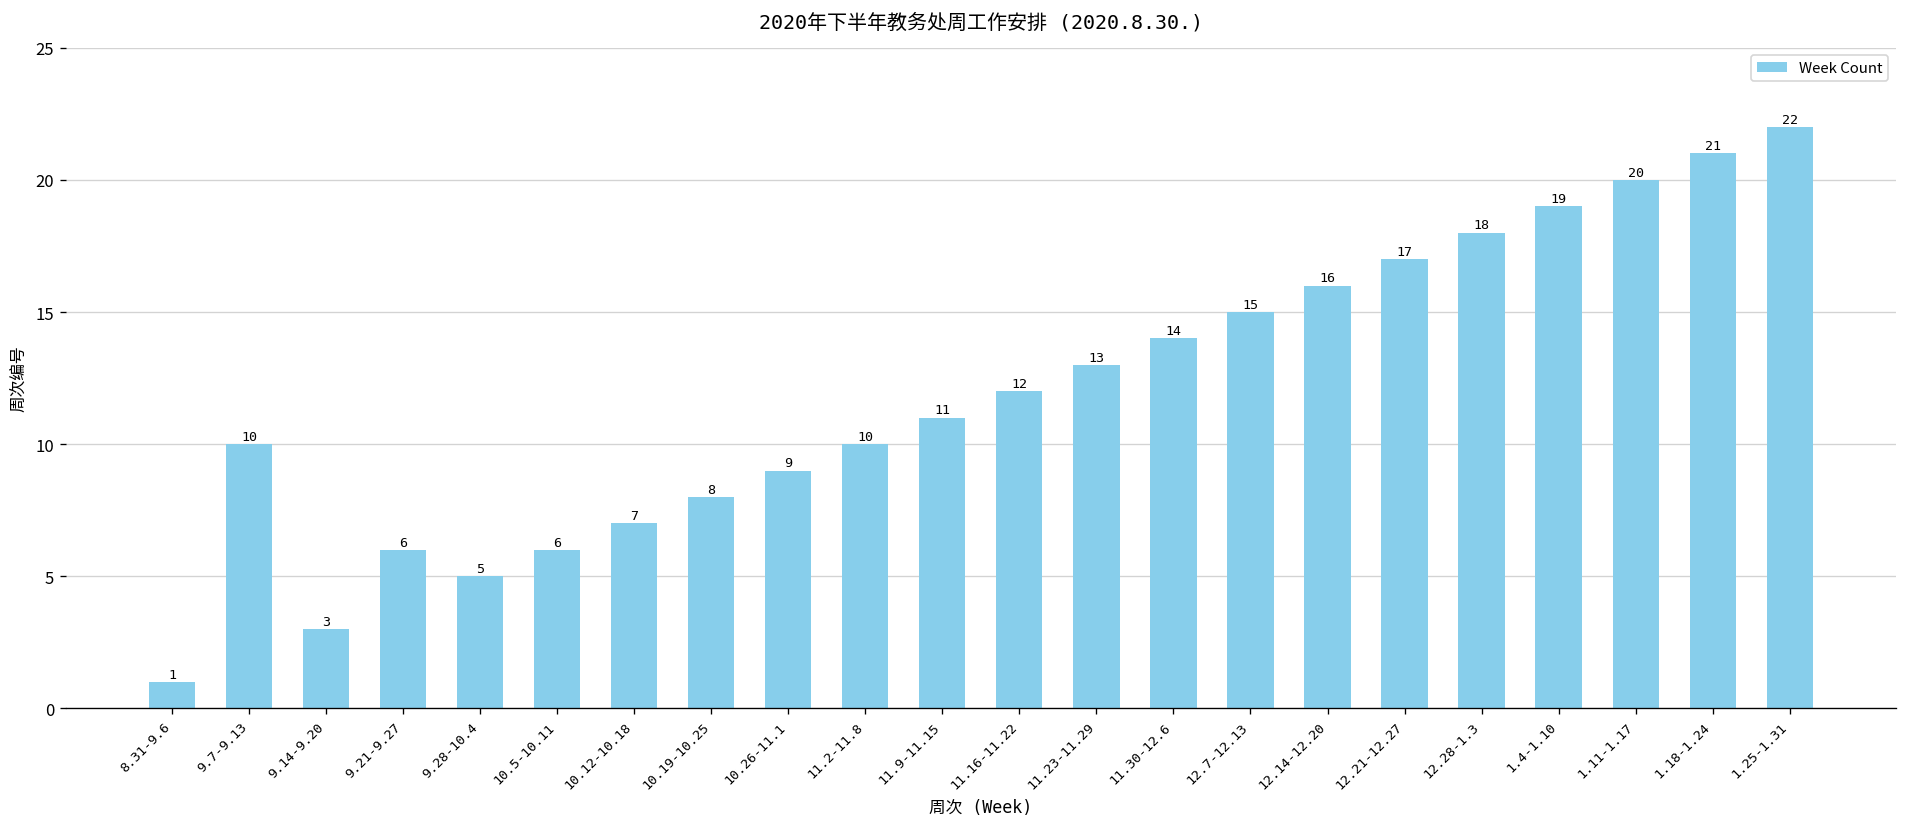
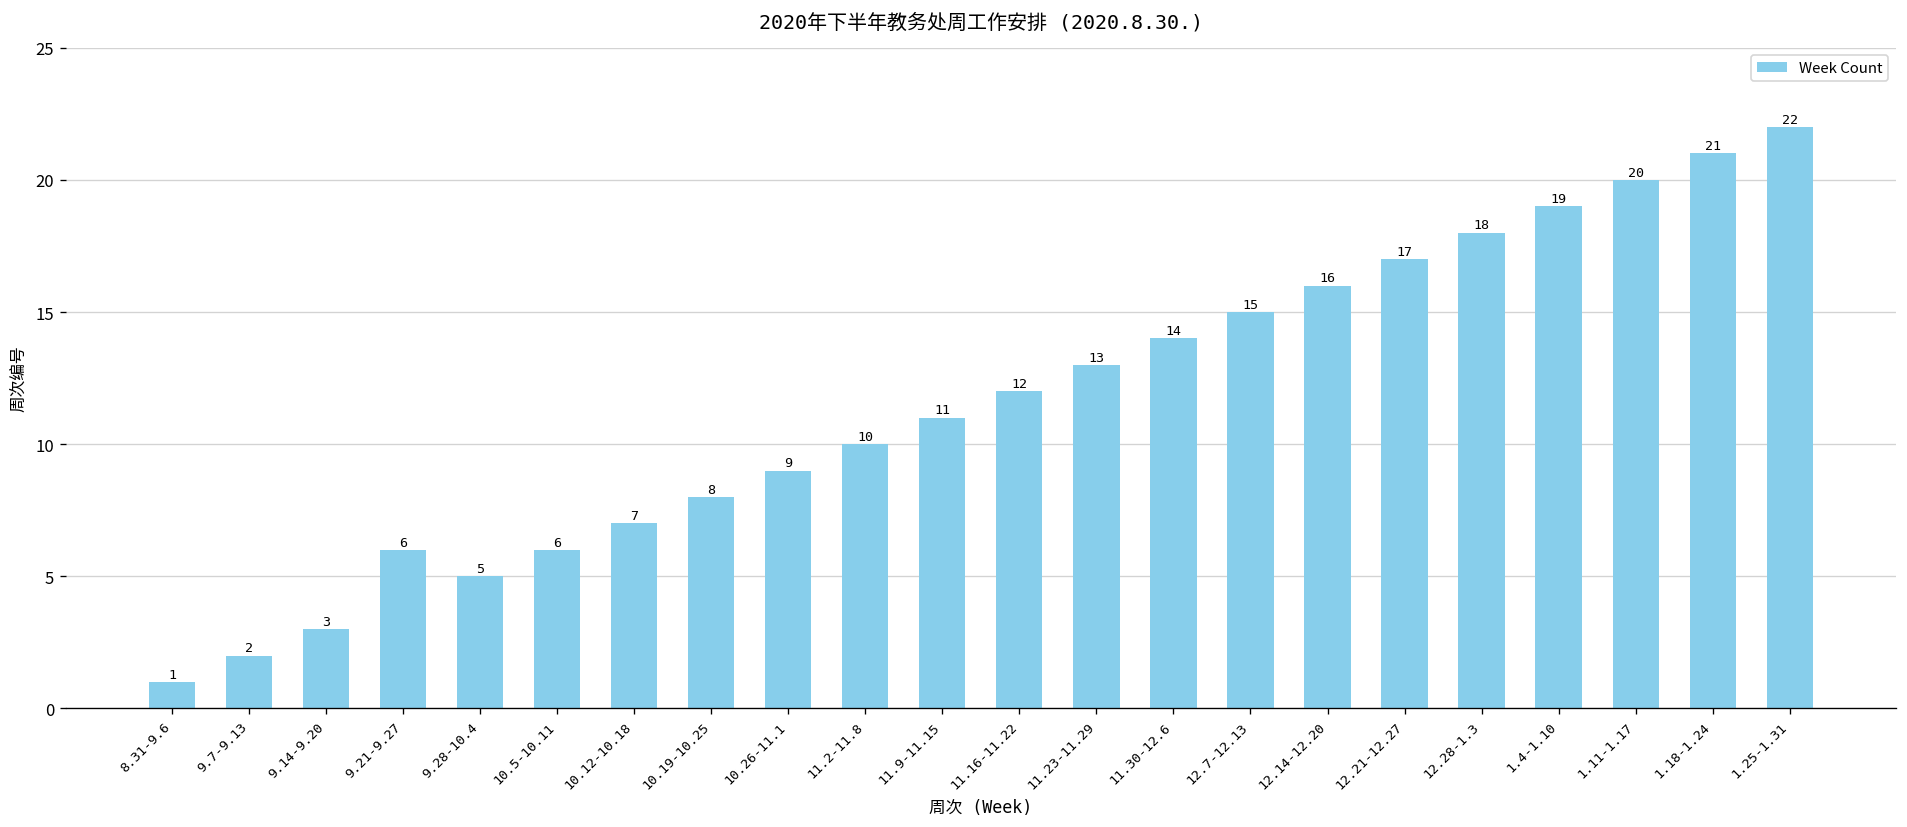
  {
    "8.31-9.6": 1,
-   "9.7-9.13": 10,
+   "9.7-9.13": 2,
    "9.14-9.20": 3,
    "9.21-9.27": 6,
    "9.28-10.4": 5,
    "10.5-10.11": 6,
    "10.12-10.18": 7,
    "10.19-10.25": 8,
    "10.26-11.1": 9,
    "11.2-11.8": 10,
    "11.9-11.15": 11,
    "11.16-11.22": 12,
    "11.23-11.29": 13,
    "11.30-12.6": 14,
    "12.7-12.13": 15,
    "12.14-12.20": 16,
    "12.21-12.27": 17,
    "12.28-1.3": 18,
    "1.4-1.10": 19,
    "1.11-1.17": 20,
    "1.18-1.24": 21,
    "1.25-1.31": 22
  }
